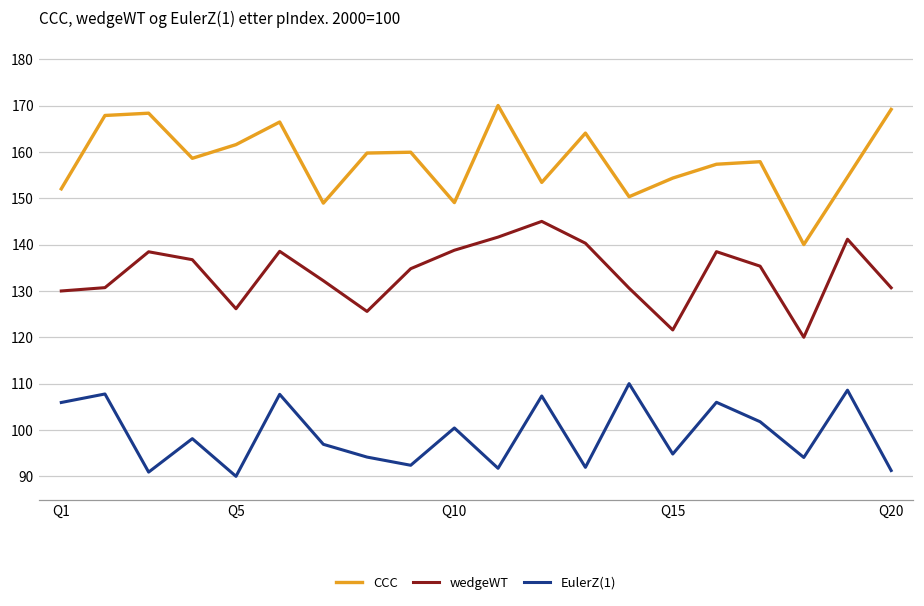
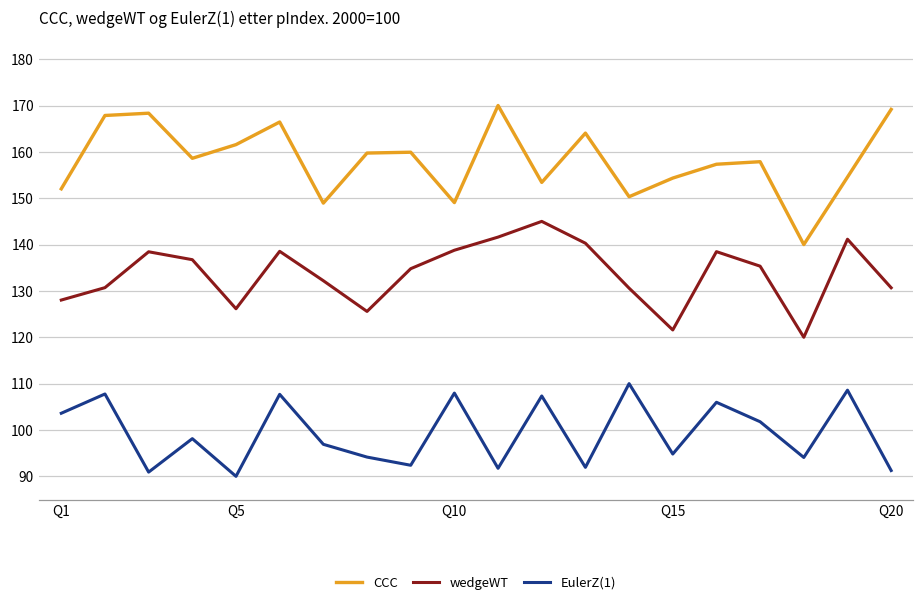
  {
    "CCC": {
      "Q1": 152,
      "Q5": 162,
      "Q10": 149,
      "Q15": 154,
      "Q20": 169
    },
    "wedgeWT": {
-     "Q1": 130,
+     "Q1": 128,
      "Q5": 126,
      "Q10": 139,
      "Q15": 122,
      "Q20": 131
    },
    "EulerZ(1)": {
-     "Q1": 106,
+     "Q1": 104,
      "Q5": 90,
-     "Q10": 100,
+     "Q10": 108,
      "Q15": 95,
      "Q20": 91
    }
  }
